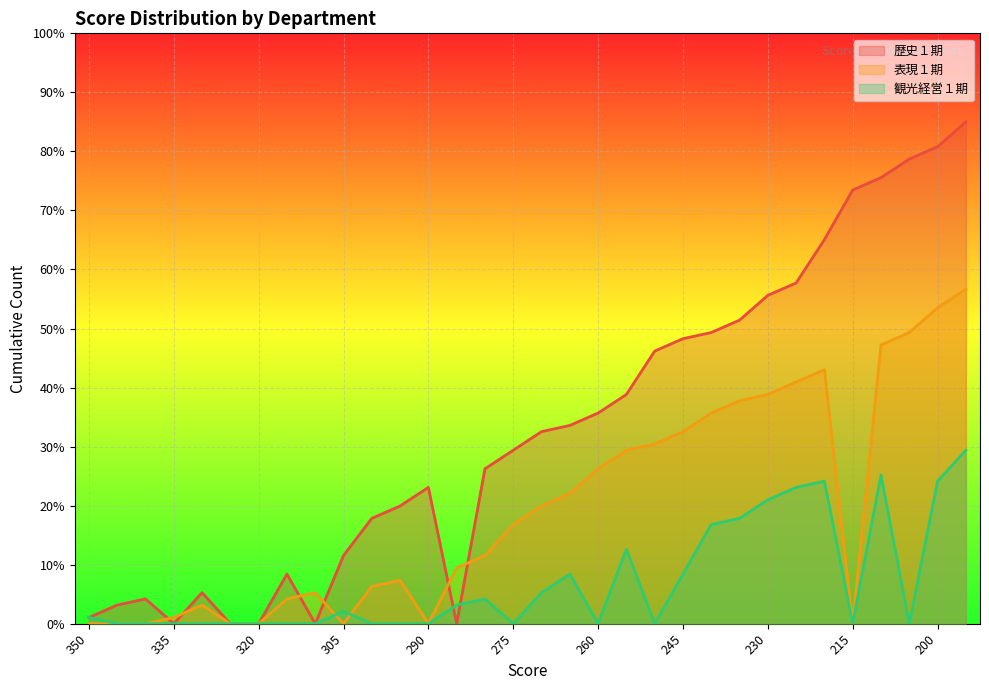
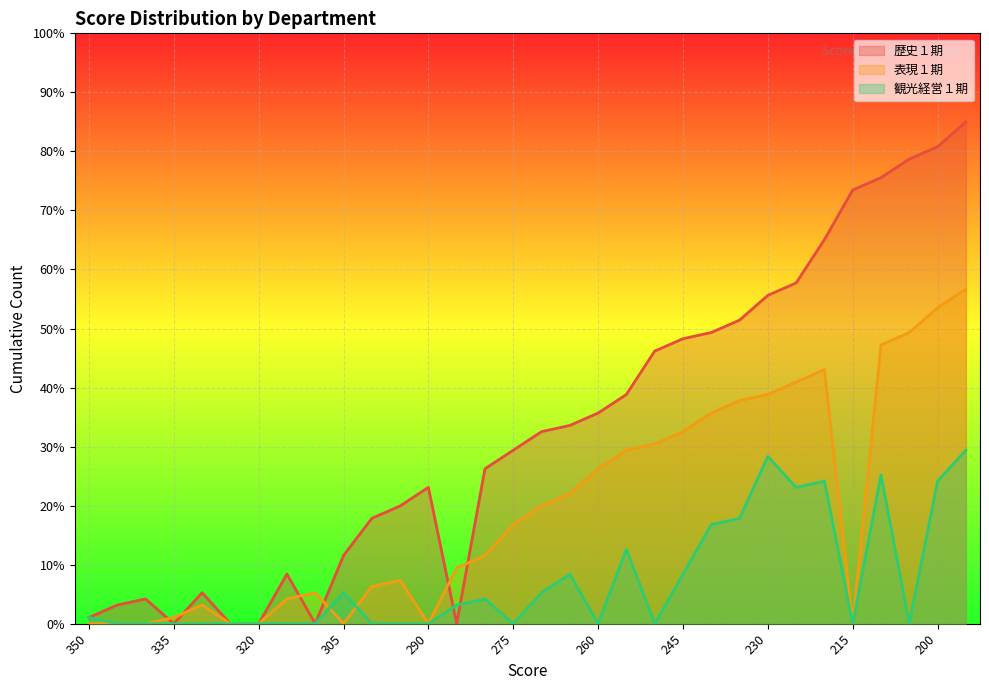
  {
    "観光経営１期": {
-     "305": "2%",
+     "305": "5%",
      "275": "0%",
      "260": "0%",
      "245": "8%",
-     "230": "21%",
+     "230": "28%",
      "200": "24%"
    }
  }
